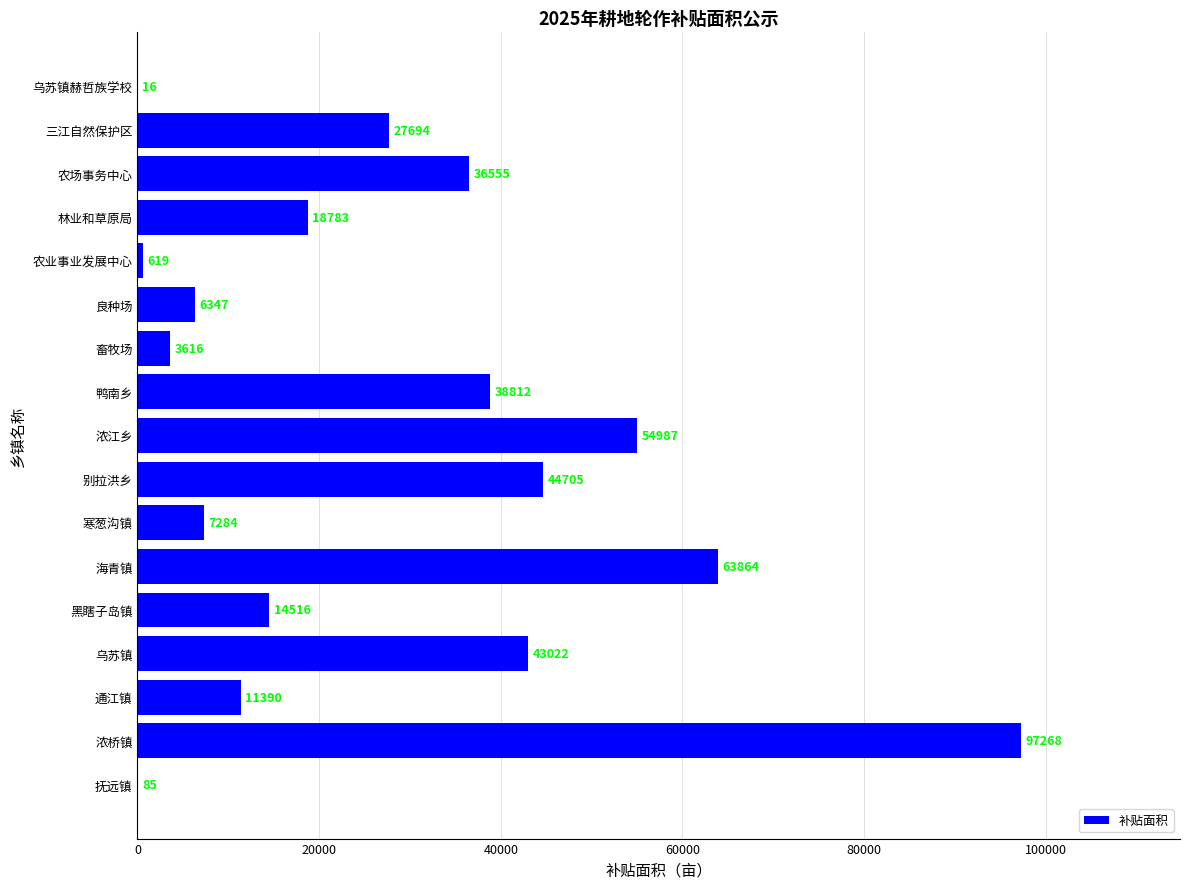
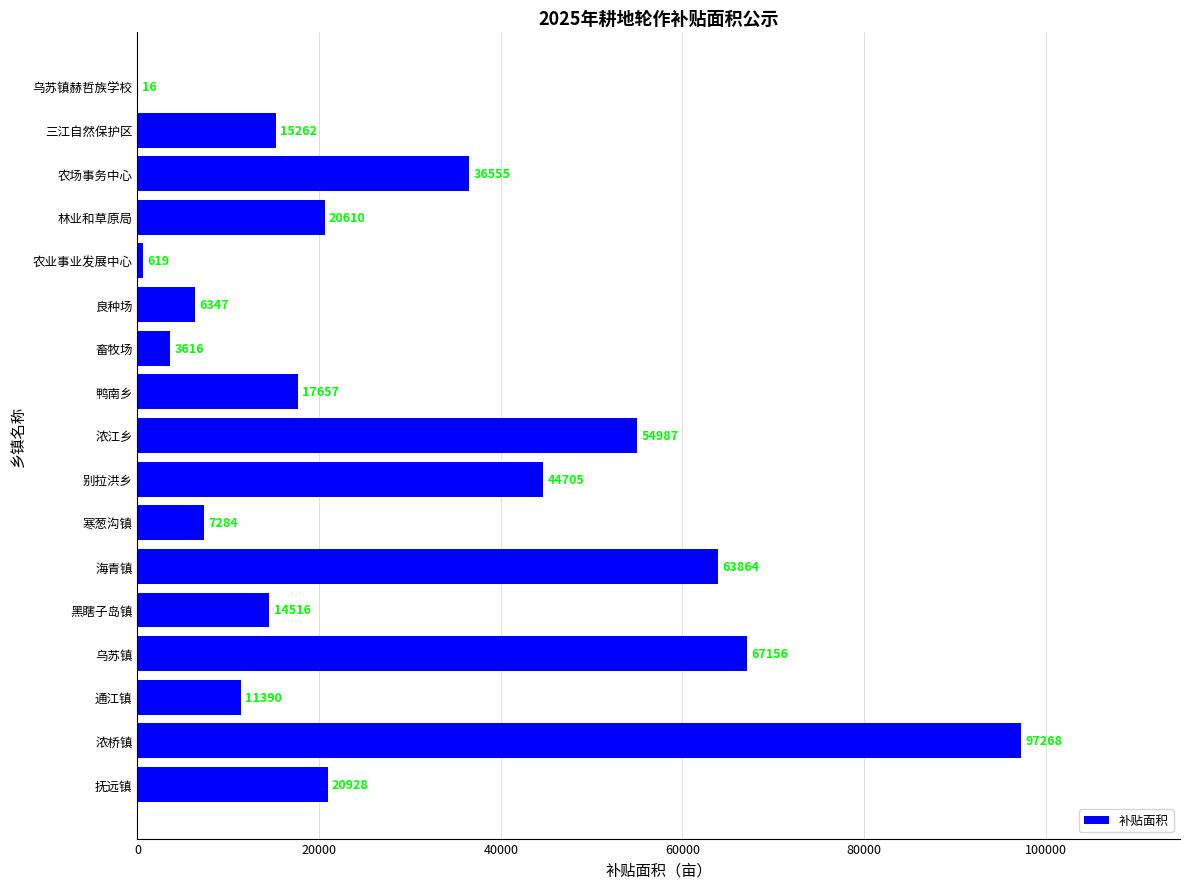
  {
    "乌苏镇赫哲族学校": 16,
-   "三江自然保护区": 27694,
+   "三江自然保护区": 15262,
    "农场事务中心": 36555,
-   "林业和草原局": 18783,
+   "林业和草原局": 20610,
    "农业事业发展中心": 619,
    "良种场": 6347,
    "畜牧场": 3616,
-   "鸭南乡": 38812,
+   "鸭南乡": 17657,
    "浓江乡": 54987,
    "别拉洪乡": 44705,
    "寒葱沟镇": 7284,
    "海青镇": 63864,
    "黑瞎子岛镇": 14516,
-   "乌苏镇": 43022,
+   "乌苏镇": 67156,
    "通江镇": 11390,
    "浓桥镇": 97268,
-   "抚远镇": 85
+   "抚远镇": 20928
  }
